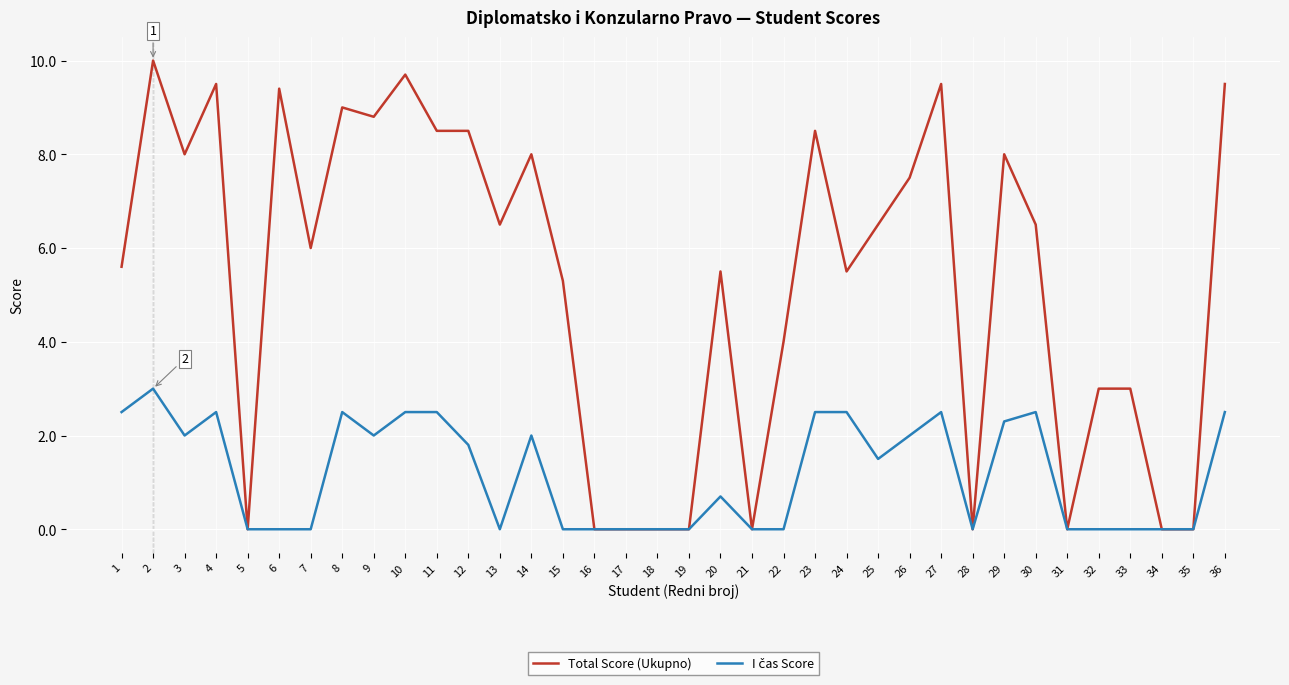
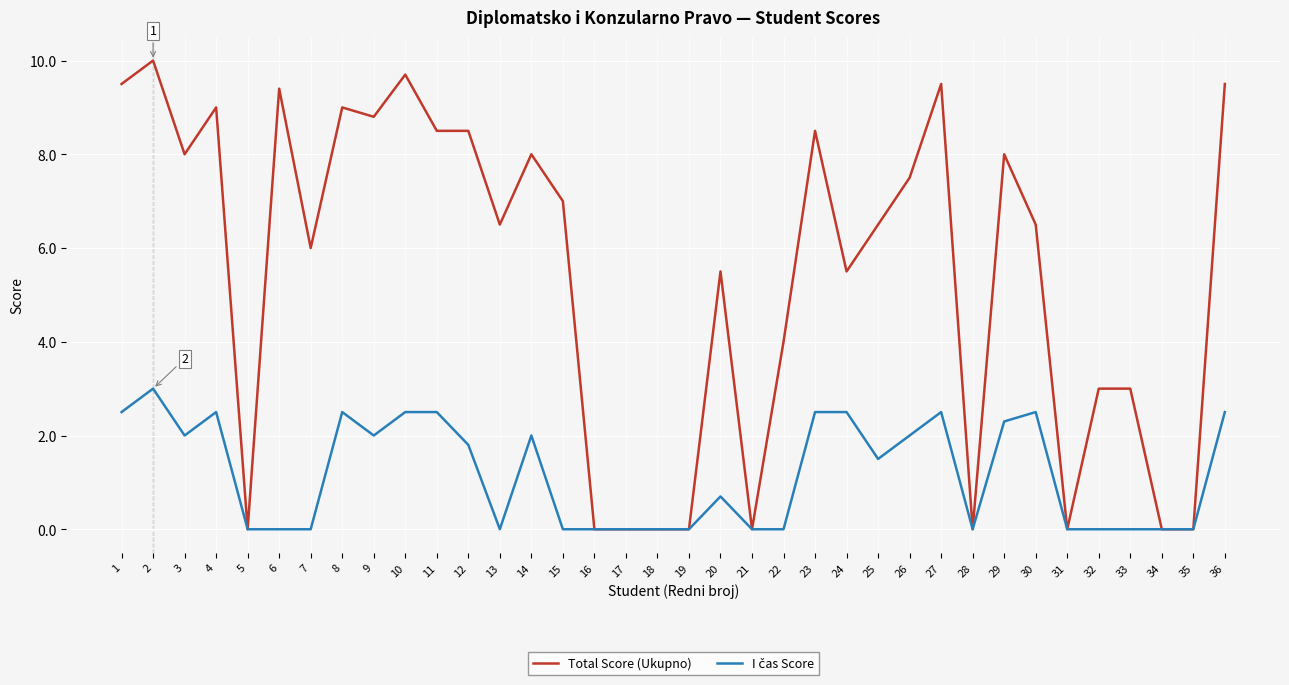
  {
    "Total Score (Ukupno)": {
-     "1": 5.6,
+     "1": 9.5,
      "3": 8.0,
-     "4": 9.5,
+     "4": 9.0,
      "6": 9.4,
      "7": 6.0,
      "8": 9.0,
      "9": 8.8,
      "10": 9.7,
      "11": 8.5,
      "12": 8.5,
      "13": 6.5,
      "14": 8.0,
-     "15": 5.3,
+     "15": 7.0,
      "20": 5.5,
      "22": 4.0,
      "23": 8.5,
      "24": 5.5,
      "25": 6.5,
      "26": 7.5,
      "27": 9.5,
      "29": 8.0,
      "30": 6.5,
      "32": 3.0,
      "33": 3.0,
      "36": 9.5
    },
    "I čas Score": {
      "1": 2.5,
      "3": 2.0,
      "4": 2.5,
      "6": 0.0,
      "7": 0.0,
      "8": 2.5,
      "9": 2.0,
      "10": 2.5,
      "11": 2.5,
      "12": 1.8,
      "13": 0.0,
      "14": 2.0,
      "15": 0.0,
      "20": 0.7,
      "22": 0.0,
      "23": 2.5,
      "24": 2.5,
      "25": 1.5,
      "26": 2.0,
      "27": 2.5,
      "29": 2.3,
      "30": 2.5,
      "32": 0.0,
      "33": 0.0,
      "36": 2.5
    }
  }
